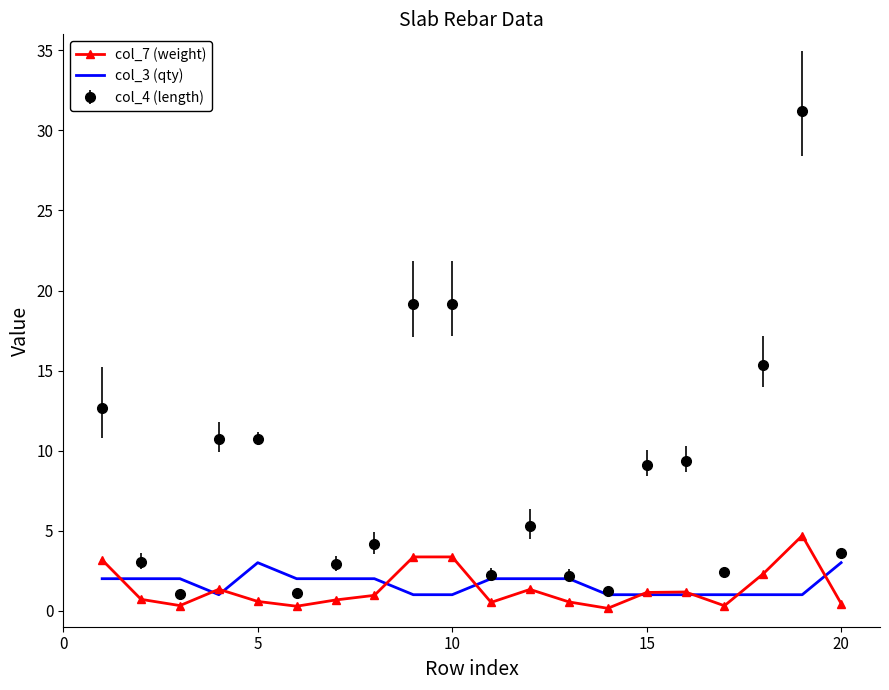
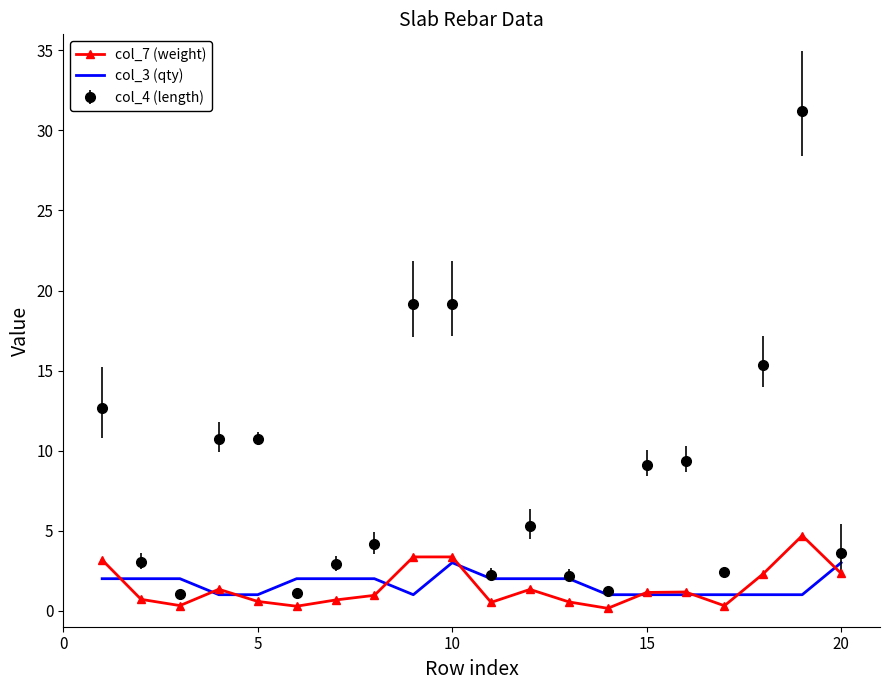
  {
    "col_7 (weight)": {
      "5": 0.6,
      "10": 3.4,
-     "20": 0.5
+     "20": 2.3
    },
    "col_3 (qty)": {
-     "5": 3,
-     "10": 1,
+     "5": 1,
+     "10": 3,
      "20": 3
    }
  }
